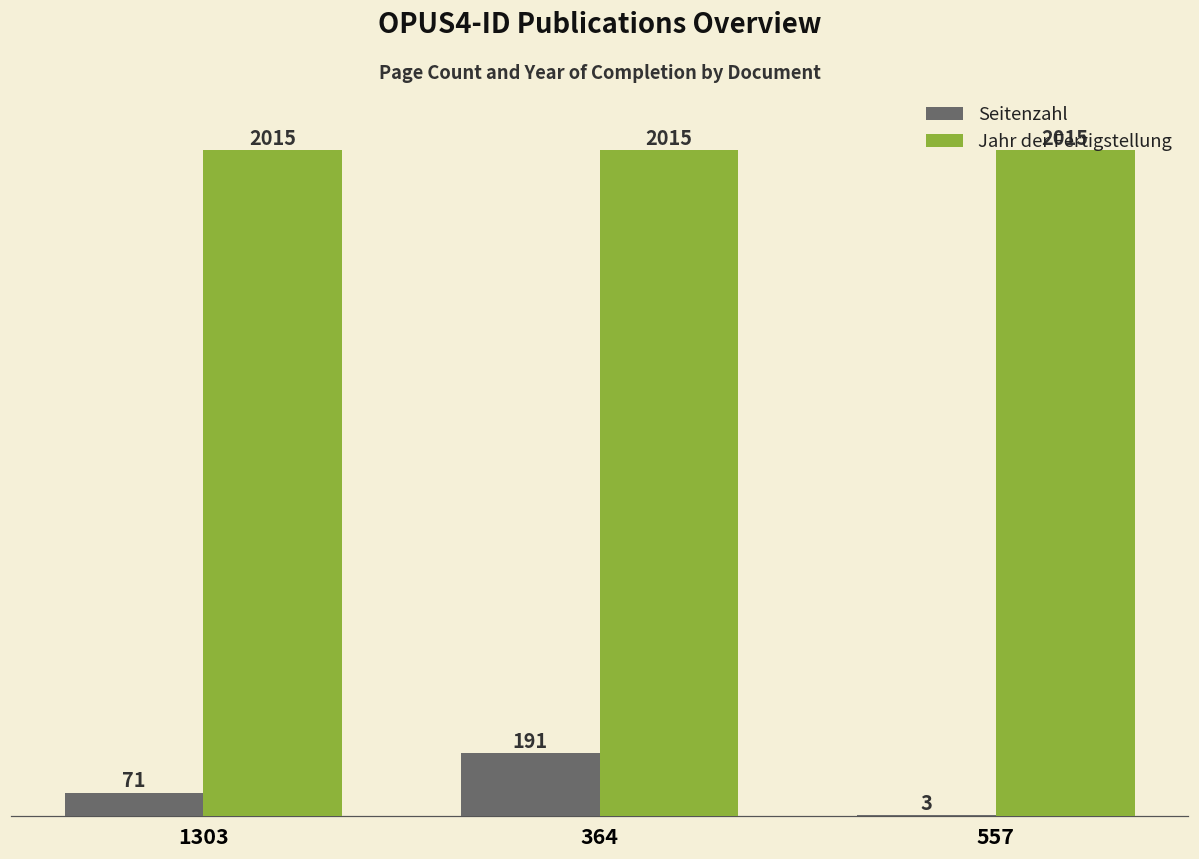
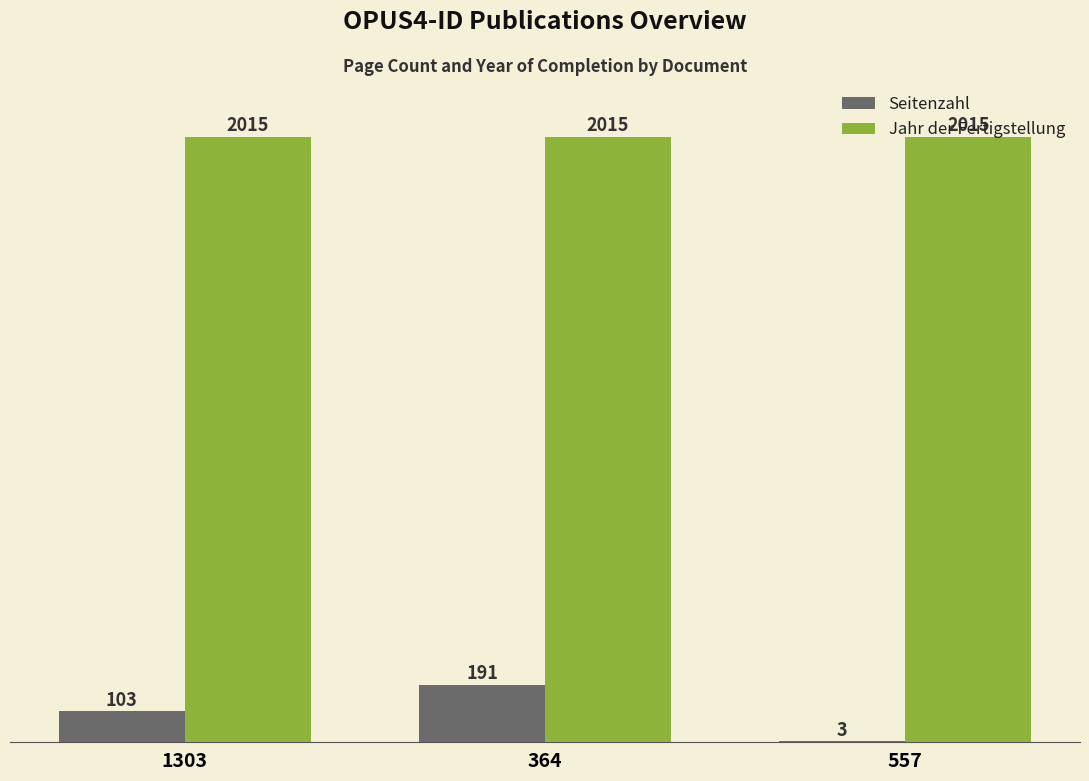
  {
    "Seitenzahl": {
-     "1303": 71,
+     "1303": 103,
      "364": 191,
      "557": 3
    },
    "Jahr der Fertigstellung": {
      "1303": 2015,
      "364": 2015,
      "557": 2015
    }
  }
